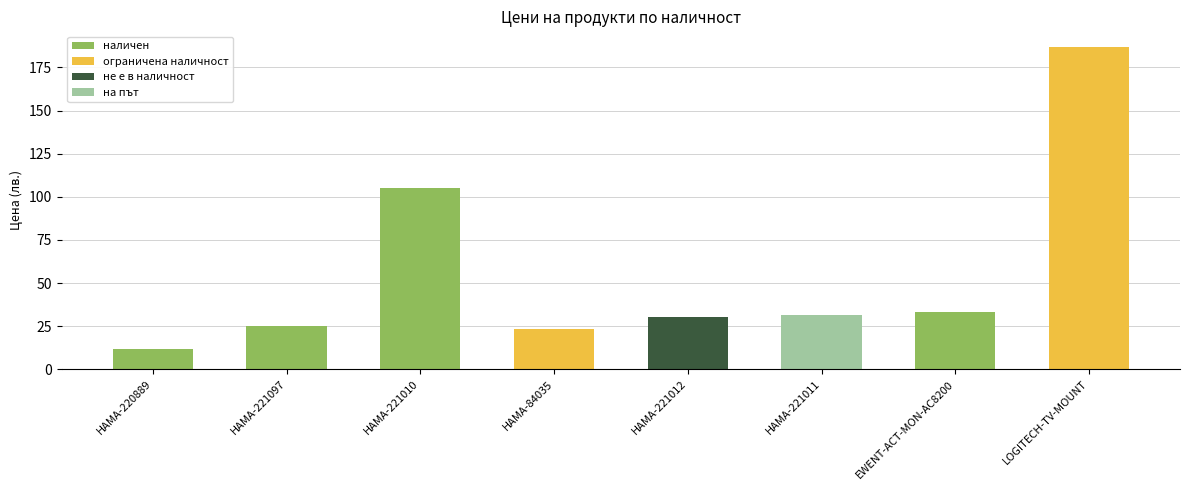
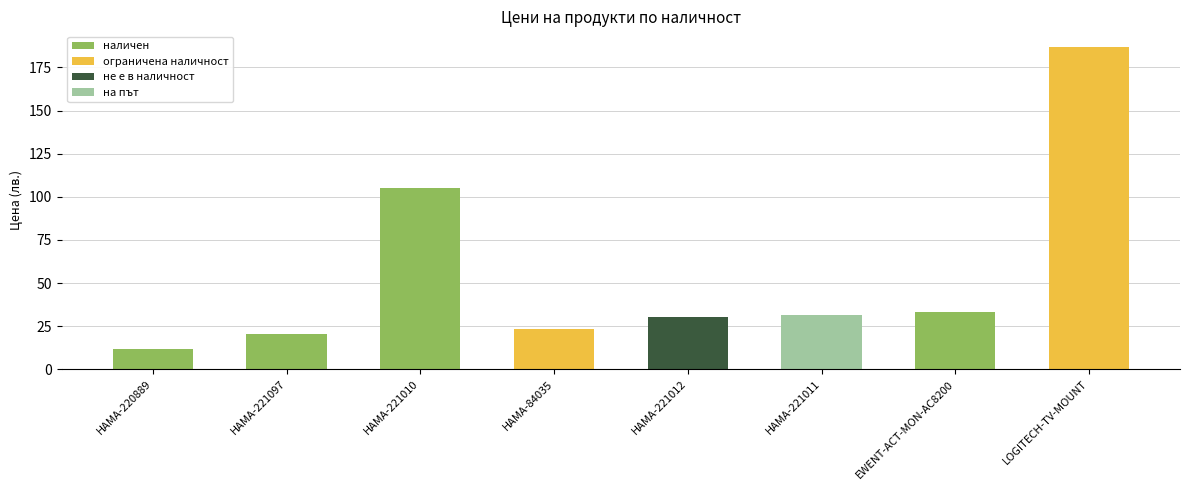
  {
    "HAMA-220889": 12,
-   "HAMA-221097": 25,
+   "HAMA-221097": 20,
    "HAMA-221010": 105,
    "HAMA-84035": 23,
    "HAMA-221012": 30,
    "HAMA-221011": 31,
    "EWENT-ACT-MON-AC8200": 33,
    "LOGITECH-TV-MOUNT": 187
  }
